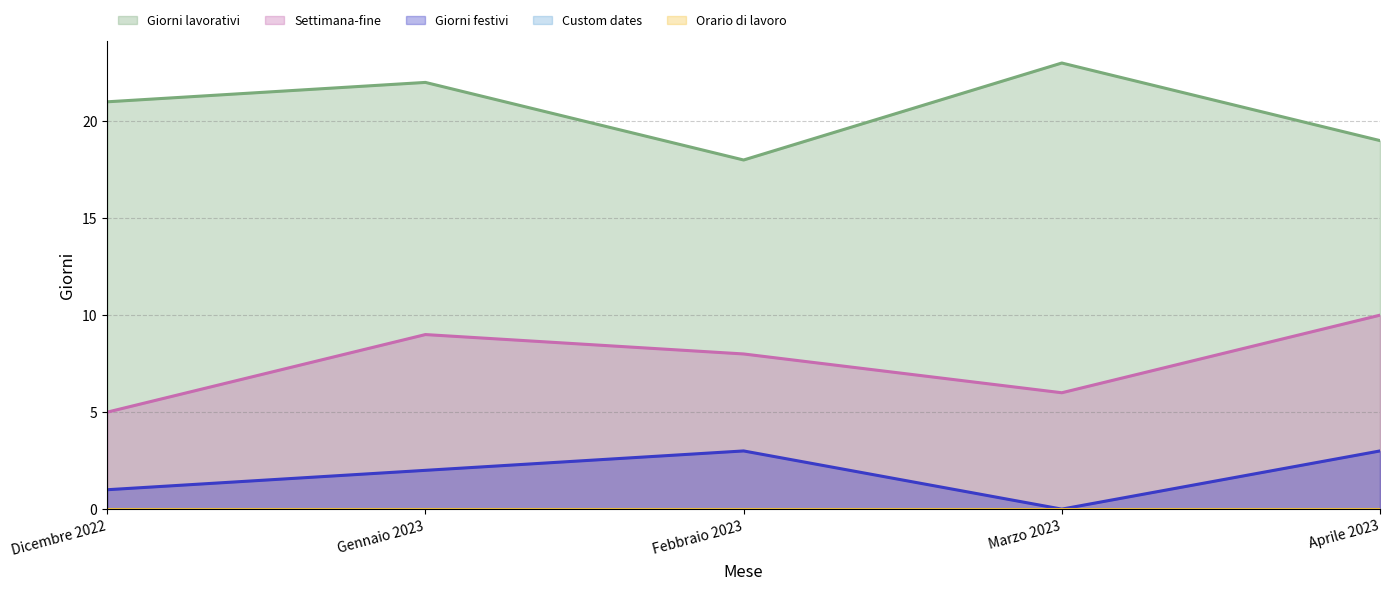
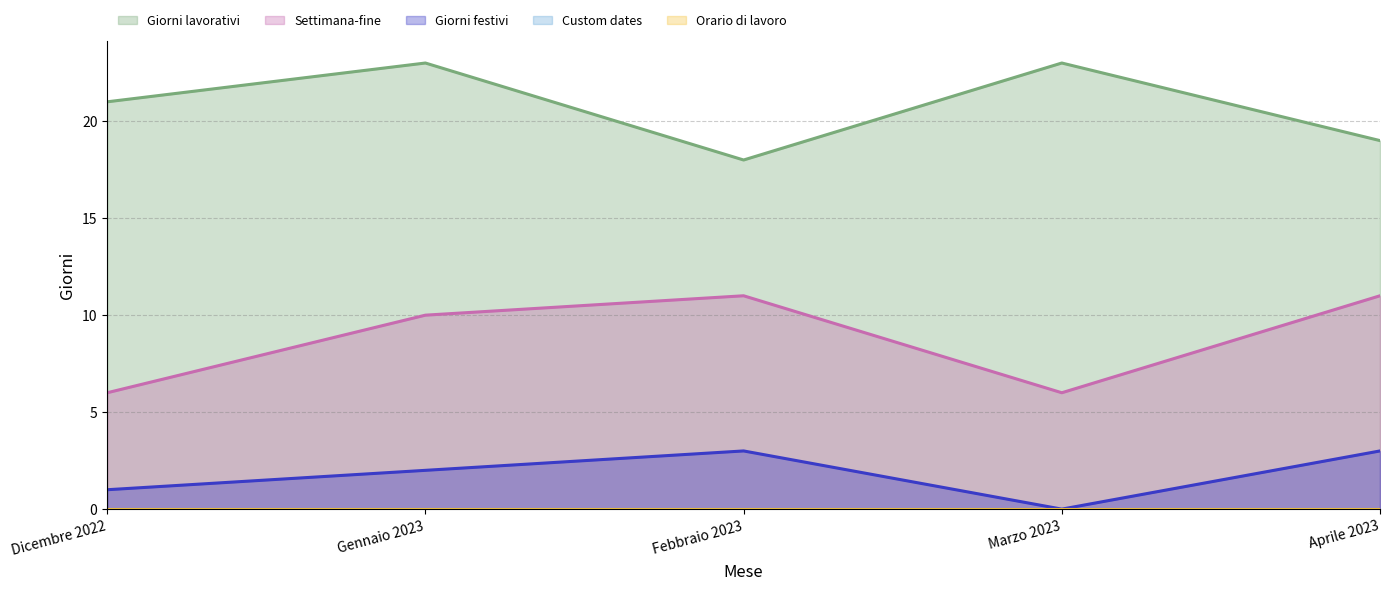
  {
    "Giorni lavorativi": {
      "Dicembre 2022": 21,
-     "Gennaio 2023": 22,
+     "Gennaio 2023": 23,
      "Febbraio 2023": 18,
      "Marzo 2023": 23,
      "Aprile 2023": 19
    },
    "Settimana-fine": {
-     "Dicembre 2022": 5,
-     "Gennaio 2023": 9,
-     "Febbraio 2023": 8,
+     "Dicembre 2022": 6,
+     "Gennaio 2023": 10,
+     "Febbraio 2023": 11,
      "Marzo 2023": 6,
-     "Aprile 2023": 10
+     "Aprile 2023": 11
    },
    "Giorni festivi": {
      "Dicembre 2022": 1,
      "Gennaio 2023": 2,
      "Febbraio 2023": 3,
      "Aprile 2023": 3
    },
    "Orario di lavoro": {
      "Dicembre 2022": 0,
      "Gennaio 2023": 0,
      "Febbraio 2023": 0,
      "Aprile 2023": 0
    }
  }
